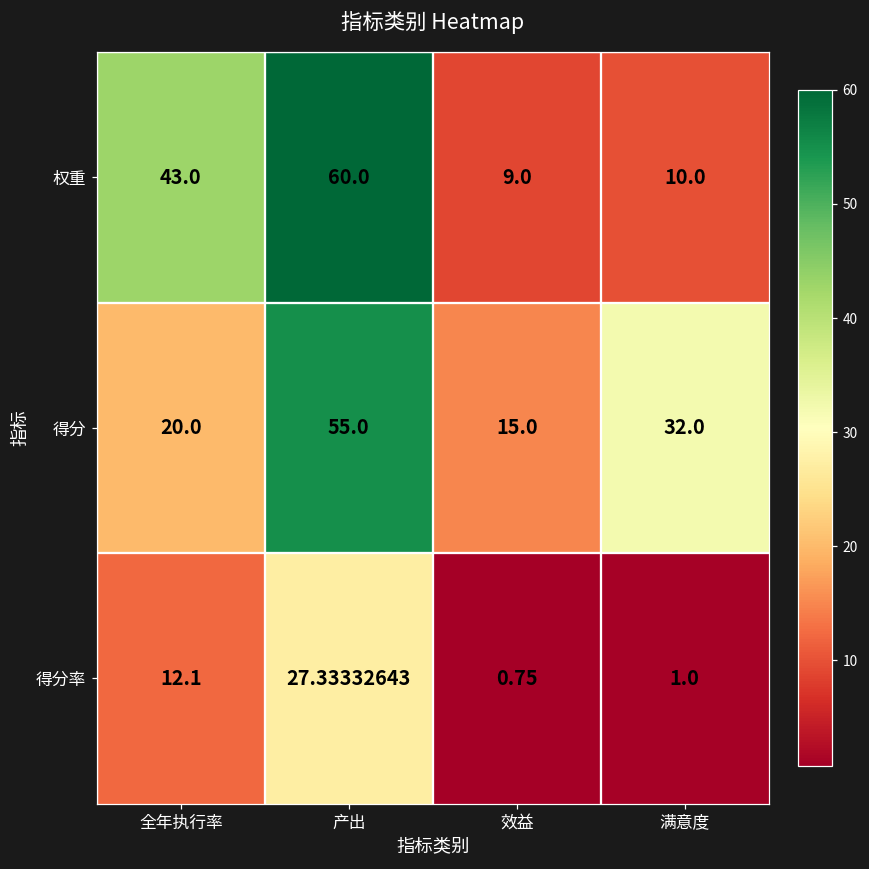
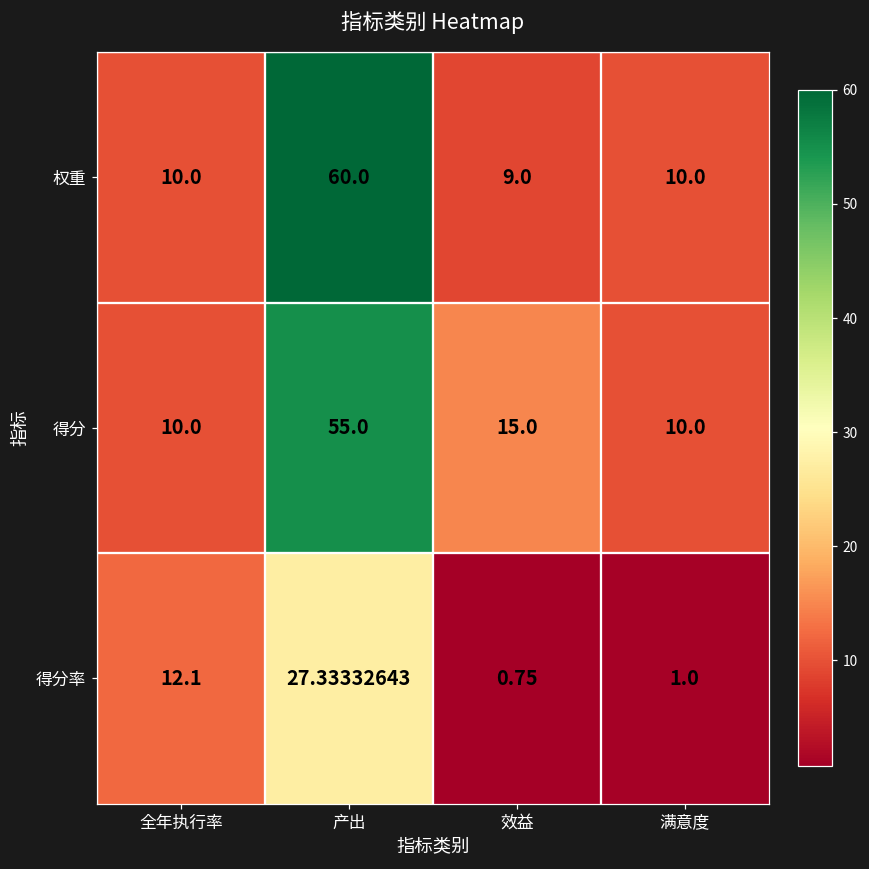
  {
    "权重": {
-     "全年执行率": 43.0,
+     "全年执行率": 10.0,
      "产出": 60.0,
      "效益": 9.0,
      "满意度": 10.0
    },
    "得分": {
-     "全年执行率": 20.0,
+     "全年执行率": 10.0,
      "产出": 55.0,
      "效益": 15.0,
-     "满意度": 32.0
+     "满意度": 10.0
    },
    "得分率": {
      "全年执行率": 12.1,
      "产出": 27.33332643,
      "效益": 0.75,
      "满意度": 1.0
    }
  }
